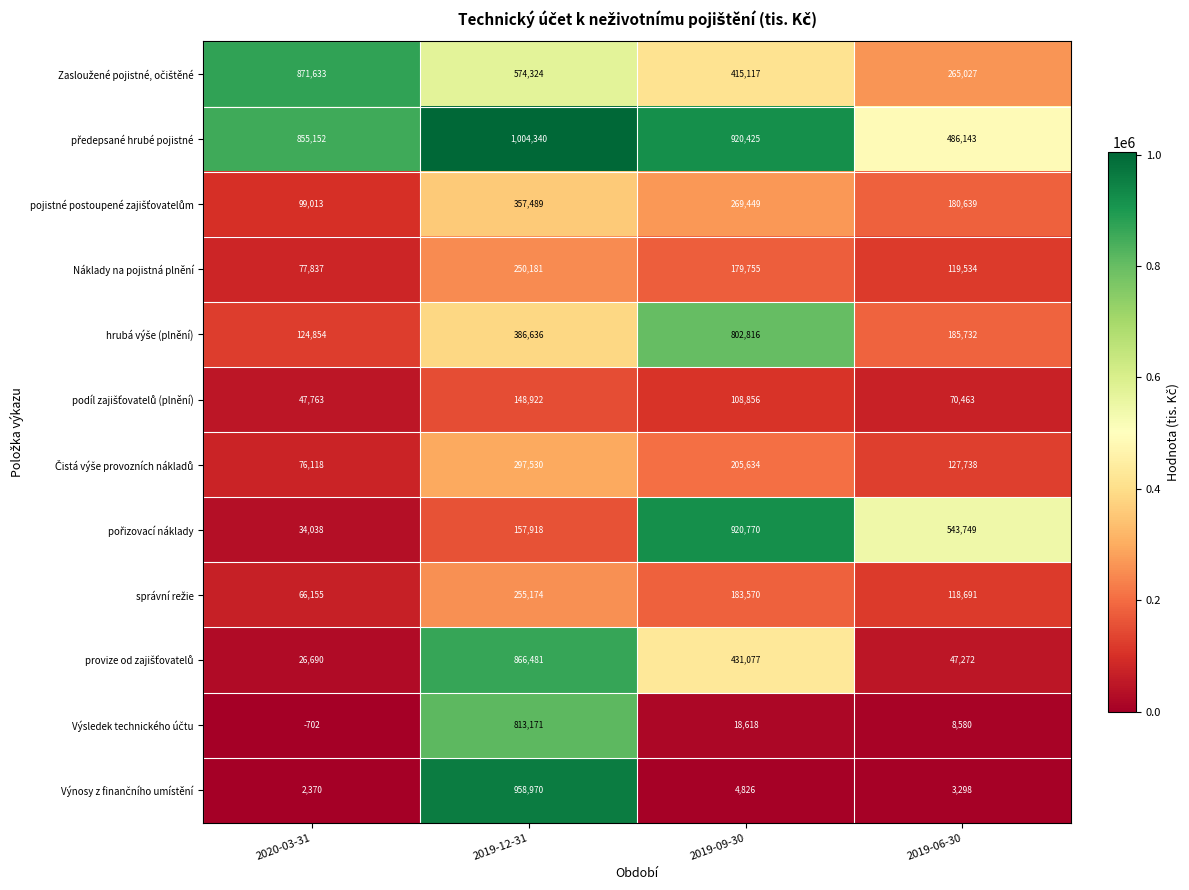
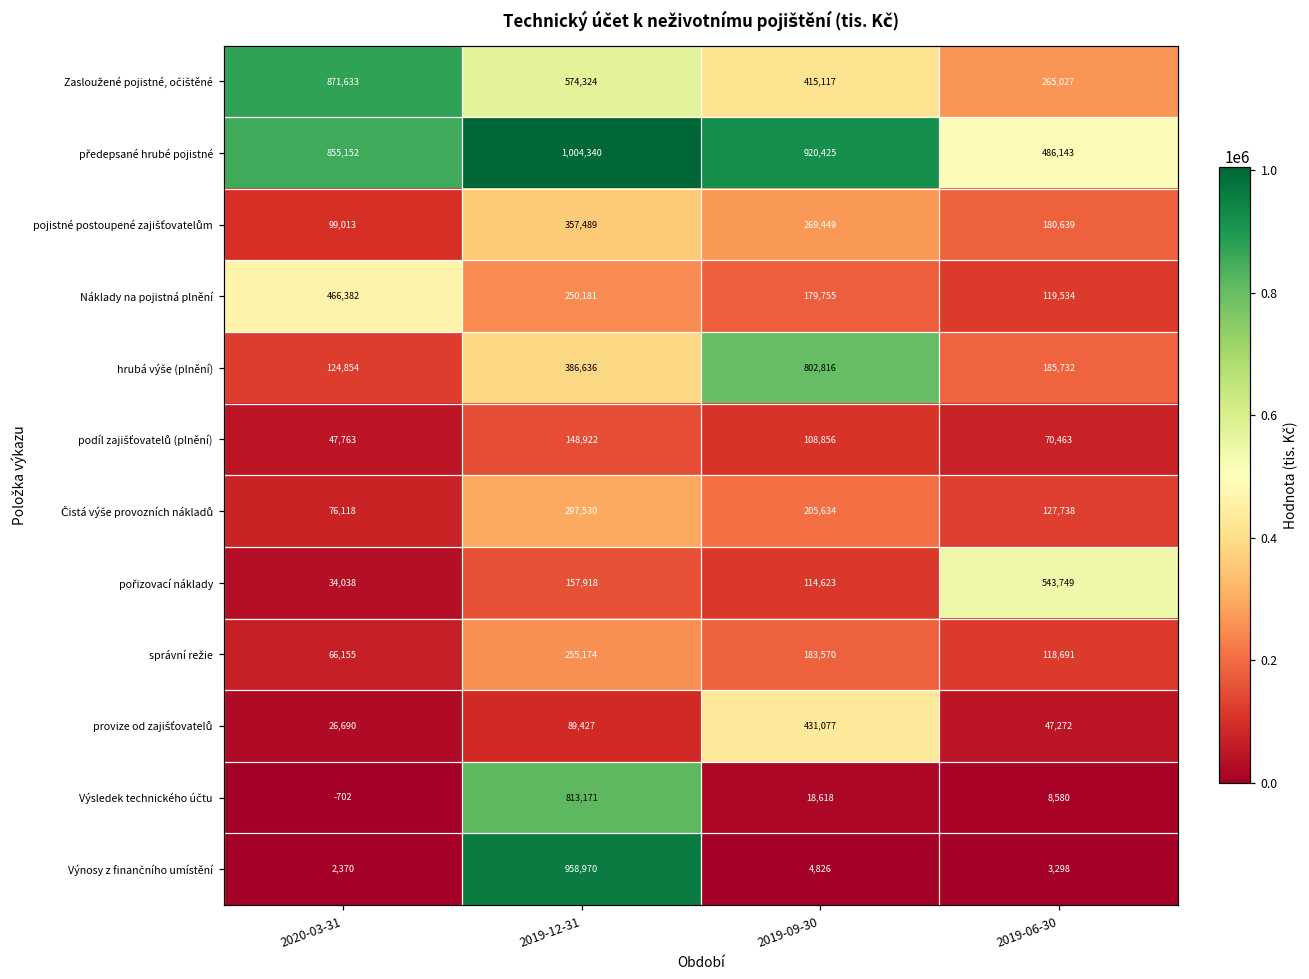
  {
    "Zasloužené pojistné, očištěné": {
      "2020-03-31": "871,633",
      "2019-12-31": "574,324",
      "2019-09-30": "415,117",
      "2019-06-30": "265,027"
    },
    "předepsané hrubé pojistné": {
      "2020-03-31": "855,152",
      "2019-12-31": "1,004,340",
      "2019-09-30": "920,425",
      "2019-06-30": "486,143"
    },
    "pojistné postoupené zajišťovatelům": {
      "2020-03-31": "99,013",
      "2019-12-31": "357,489",
      "2019-09-30": "269,449",
      "2019-06-30": "180,639"
    },
    "Náklady na pojistná plnění": {
-     "2020-03-31": "77,837",
+     "2020-03-31": "466,382",
      "2019-12-31": "250,181",
      "2019-09-30": "179,755",
      "2019-06-30": "119,534"
    },
    "hrubá výše (plnění)": {
      "2020-03-31": "124,854",
      "2019-12-31": "386,636",
      "2019-09-30": "802,816",
      "2019-06-30": "185,732"
    },
    "podíl zajišťovatelů (plnění)": {
      "2020-03-31": "47,763",
      "2019-12-31": "148,922",
      "2019-09-30": "108,856",
      "2019-06-30": "70,463"
    },
    "Čistá výše provozních nákladů": {
      "2020-03-31": "76,118",
      "2019-12-31": "297,530",
      "2019-09-30": "205,634",
      "2019-06-30": "127,738"
    },
    "pořizovací náklady": {
      "2020-03-31": "34,038",
      "2019-12-31": "157,918",
-     "2019-09-30": "920,770",
+     "2019-09-30": "114,623",
      "2019-06-30": "543,749"
    },
    "správní režie": {
      "2020-03-31": "66,155",
      "2019-12-31": "255,174",
      "2019-09-30": "183,570",
      "2019-06-30": "118,691"
    },
    "provize od zajišťovatelů": {
      "2020-03-31": "26,690",
-     "2019-12-31": "866,481",
+     "2019-12-31": "89,427",
      "2019-09-30": "431,077",
      "2019-06-30": "47,272"
    },
    "Výsledek technického účtu": {
      "2020-03-31": "-702",
      "2019-12-31": "813,171",
      "2019-09-30": "18,618",
      "2019-06-30": "8,580"
    },
    "Výnosy z finančního umístění": {
      "2020-03-31": "2,370",
      "2019-12-31": "958,970",
      "2019-09-30": "4,826",
      "2019-06-30": "3,298"
    }
  }
